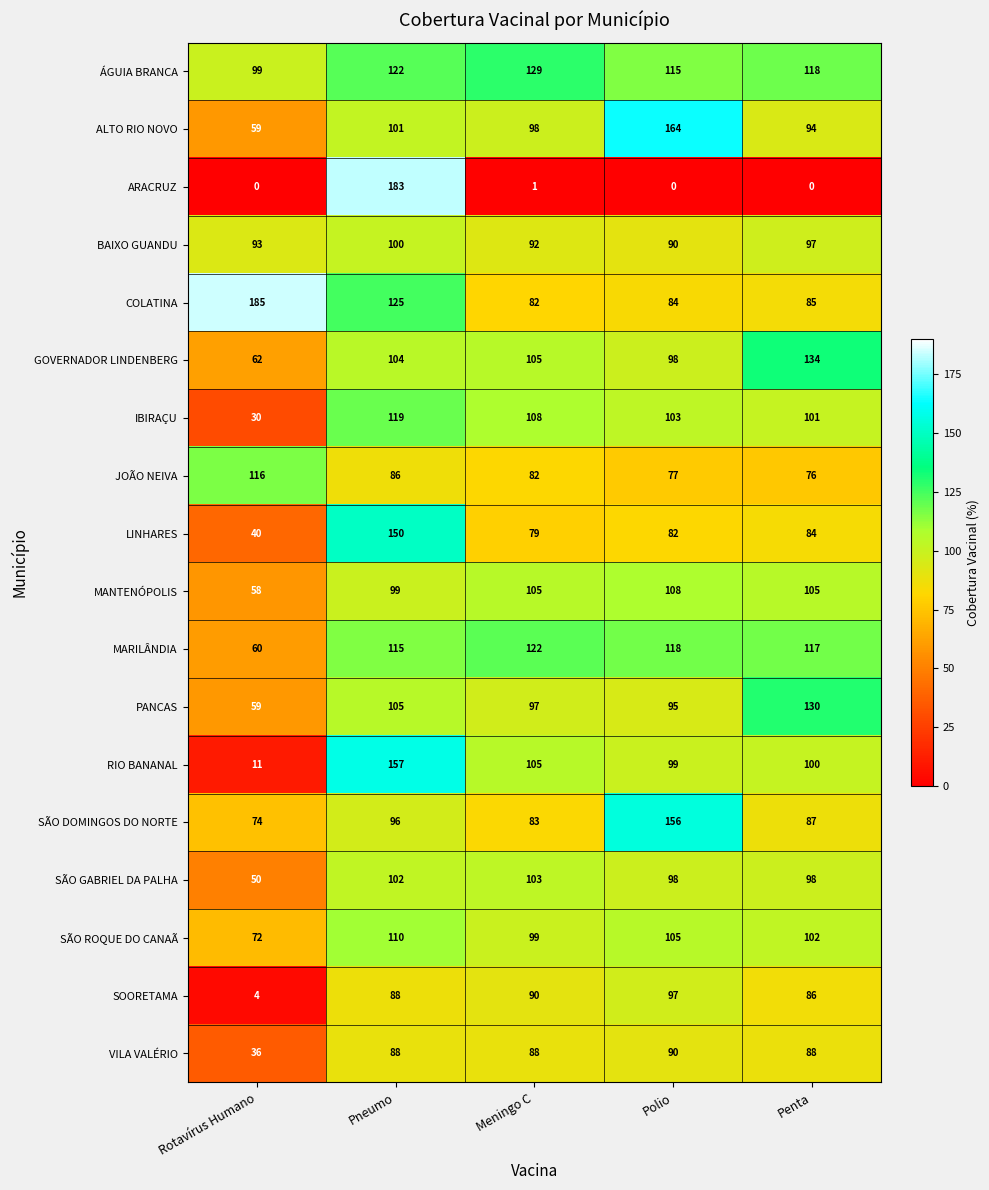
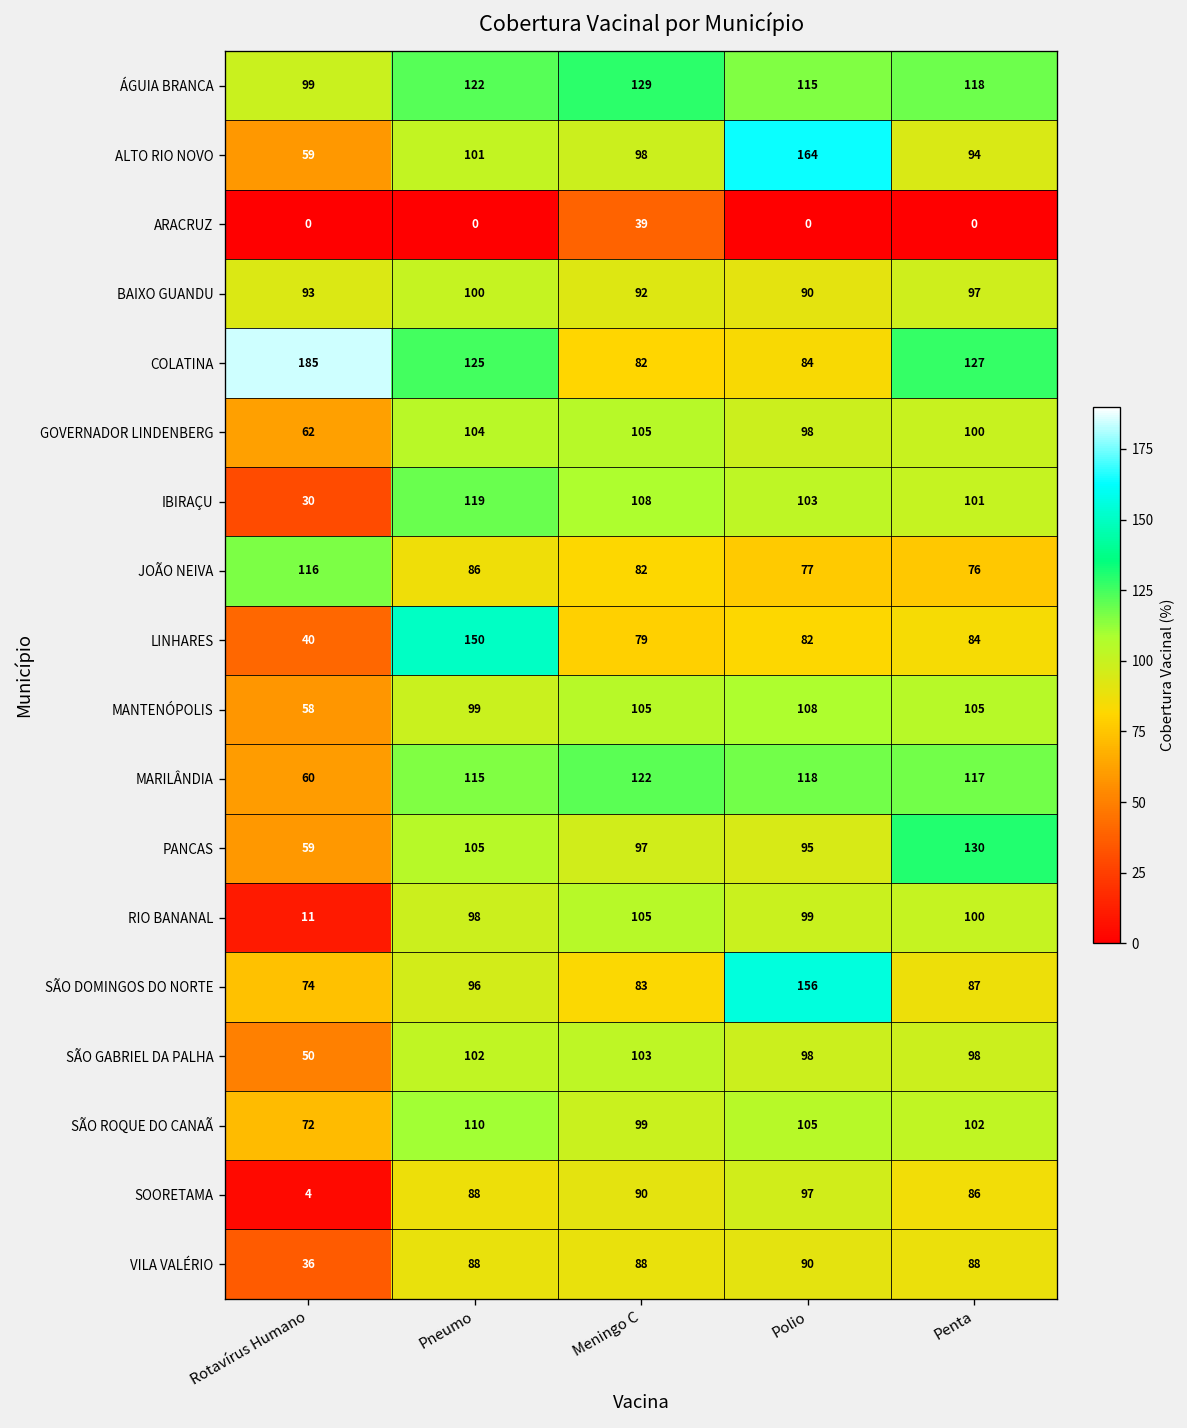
  {
    "ÁGUIA BRANCA": {
      "Rotavírus Humano": 99,
      "Pneumo": 122,
      "Meningo C": 129,
      "Polio": 115,
      "Penta": 118
    },
    "ALTO RIO NOVO": {
      "Rotavírus Humano": 59,
      "Pneumo": 101,
      "Meningo C": 98,
      "Polio": 164,
      "Penta": 94
    },
    "ARACRUZ": {
      "Rotavírus Humano": 0,
-     "Pneumo": 183,
-     "Meningo C": 1,
+     "Pneumo": 0,
+     "Meningo C": 39,
      "Polio": 0,
      "Penta": 0
    },
    "BAIXO GUANDU": {
      "Rotavírus Humano": 93,
      "Pneumo": 100,
      "Meningo C": 92,
      "Polio": 90,
      "Penta": 97
    },
    "COLATINA": {
      "Rotavírus Humano": 185,
      "Pneumo": 125,
      "Meningo C": 82,
      "Polio": 84,
-     "Penta": 85
+     "Penta": 127
    },
    "GOVERNADOR LINDENBERG": {
      "Rotavírus Humano": 62,
      "Pneumo": 104,
      "Meningo C": 105,
      "Polio": 98,
-     "Penta": 134
+     "Penta": 100
    },
    "IBIRAÇU": {
      "Rotavírus Humano": 30,
      "Pneumo": 119,
      "Meningo C": 108,
      "Polio": 103,
      "Penta": 101
    },
    "JOÃO NEIVA": {
      "Rotavírus Humano": 116,
      "Pneumo": 86,
      "Meningo C": 82,
      "Polio": 77,
      "Penta": 76
    },
    "LINHARES": {
      "Rotavírus Humano": 40,
      "Pneumo": 150,
      "Meningo C": 79,
      "Polio": 82,
      "Penta": 84
    },
    "MANTENÓPOLIS": {
      "Rotavírus Humano": 58,
      "Pneumo": 99,
      "Meningo C": 105,
      "Polio": 108,
      "Penta": 105
    },
    "MARILÂNDIA": {
      "Rotavírus Humano": 60,
      "Pneumo": 115,
      "Meningo C": 122,
      "Polio": 118,
      "Penta": 117
    },
    "PANCAS": {
      "Rotavírus Humano": 59,
      "Pneumo": 105,
      "Meningo C": 97,
      "Polio": 95,
      "Penta": 130
    },
    "RIO BANANAL": {
      "Rotavírus Humano": 11,
-     "Pneumo": 157,
+     "Pneumo": 98,
      "Meningo C": 105,
      "Polio": 99,
      "Penta": 100
    },
    "SÃO DOMINGOS DO NORTE": {
      "Rotavírus Humano": 74,
      "Pneumo": 96,
      "Meningo C": 83,
      "Polio": 156,
      "Penta": 87
    },
    "SÃO GABRIEL DA PALHA": {
      "Rotavírus Humano": 50,
      "Pneumo": 102,
      "Meningo C": 103,
      "Polio": 98,
      "Penta": 98
    },
    "SÃO ROQUE DO CANAÃ": {
      "Rotavírus Humano": 72,
      "Pneumo": 110,
      "Meningo C": 99,
      "Polio": 105,
      "Penta": 102
    },
    "SOORETAMA": {
      "Rotavírus Humano": 4,
      "Pneumo": 88,
      "Meningo C": 90,
      "Polio": 97,
      "Penta": 86
    },
    "VILA VALÉRIO": {
      "Rotavírus Humano": 36,
      "Pneumo": 88,
      "Meningo C": 88,
      "Polio": 90,
      "Penta": 88
    }
  }
